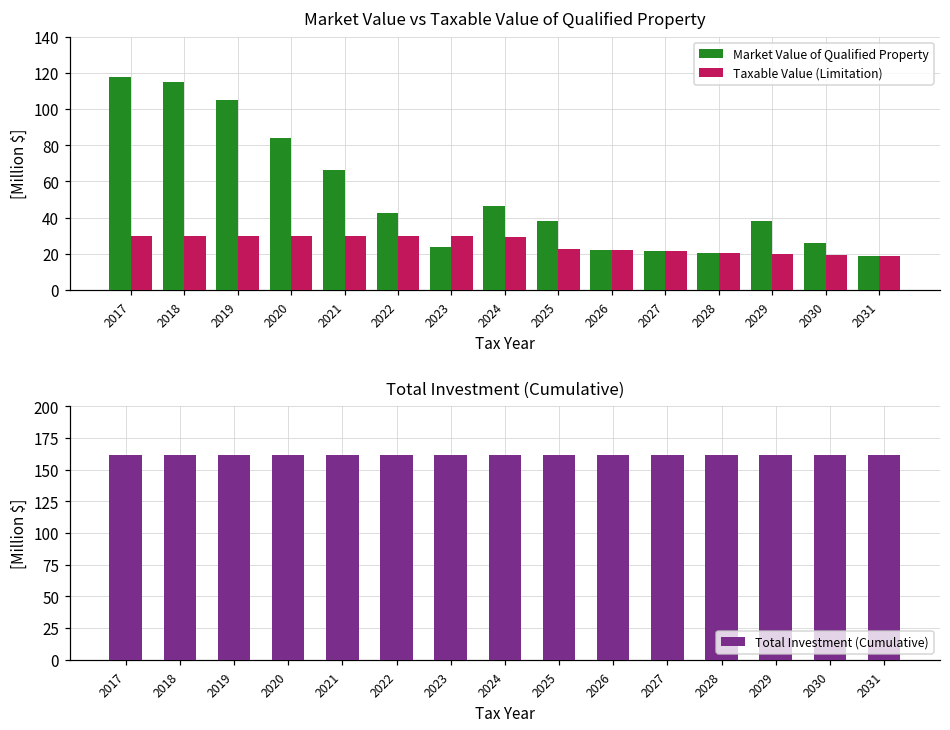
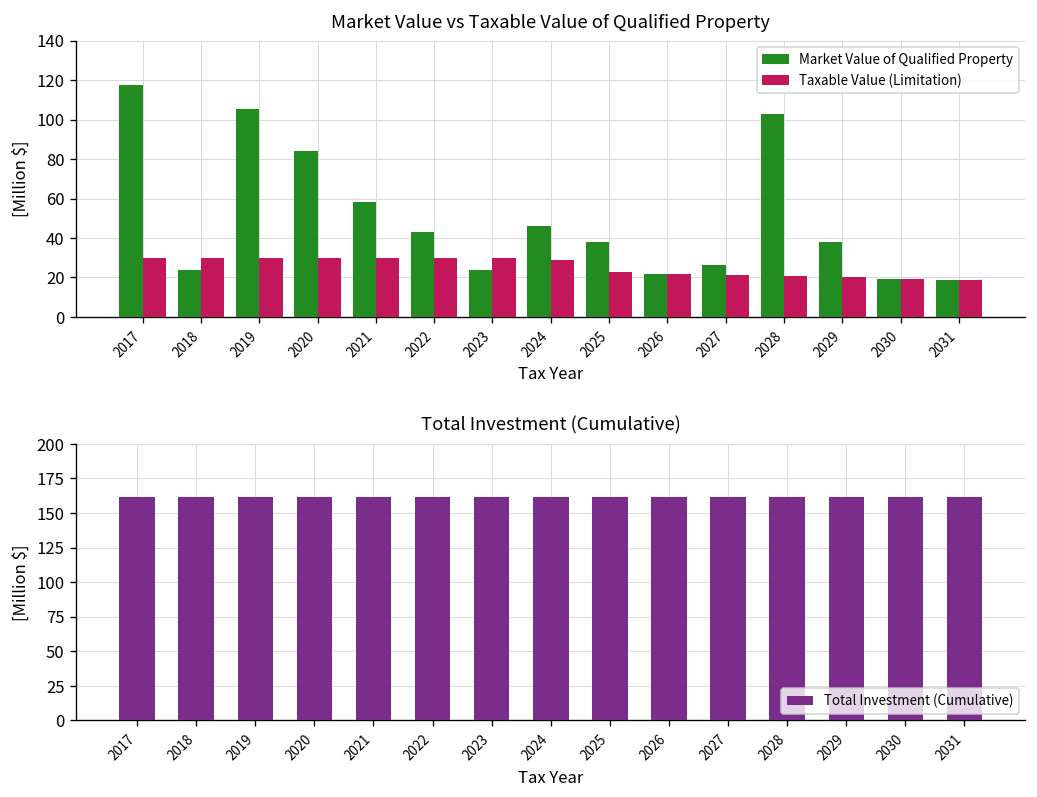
  {
    "Market Value vs Taxable Value of Qualified Property": {
      "Market Value of Qualified Property": {
        "2017": 118,
-       "2018": 115,
+       "2018": 24,
        "2019": 105,
        "2020": 84,
-       "2021": 66,
+       "2021": 58,
        "2022": 43,
        "2023": 24,
        "2024": 46,
        "2025": 38,
        "2026": 22,
-       "2027": 21,
-       "2028": 21,
+       "2027": 26,
+       "2028": 103,
        "2029": 38,
-       "2030": 26,
+       "2030": 19,
        "2031": 19
      },
      "Taxable Value (Limitation)": {
        "2017": 30,
        "2018": 30,
        "2019": 30,
        "2020": 30,
        "2021": 30,
        "2022": 30,
        "2023": 30,
        "2024": 29,
        "2025": 23,
        "2026": 22,
        "2027": 21,
        "2028": 21,
        "2029": 20,
        "2030": 19,
        "2031": 19
      }
    },
    "Total Investment (Cumulative)": {
      "2017": 161,
      "2018": 161,
      "2019": 161,
      "2020": 161,
      "2021": 161,
      "2022": 161,
      "2023": 161,
      "2024": 161,
      "2025": 161,
      "2026": 161,
      "2027": 161,
      "2028": 161,
      "2029": 161,
      "2030": 161,
      "2031": 161
    }
  }
